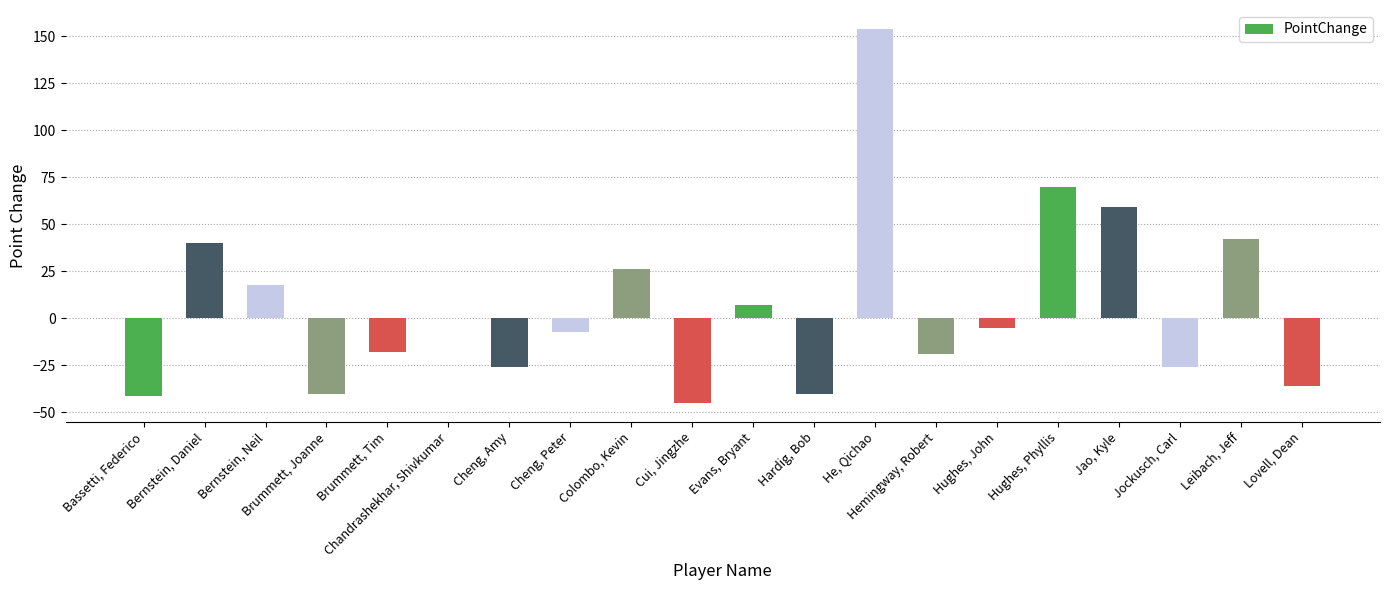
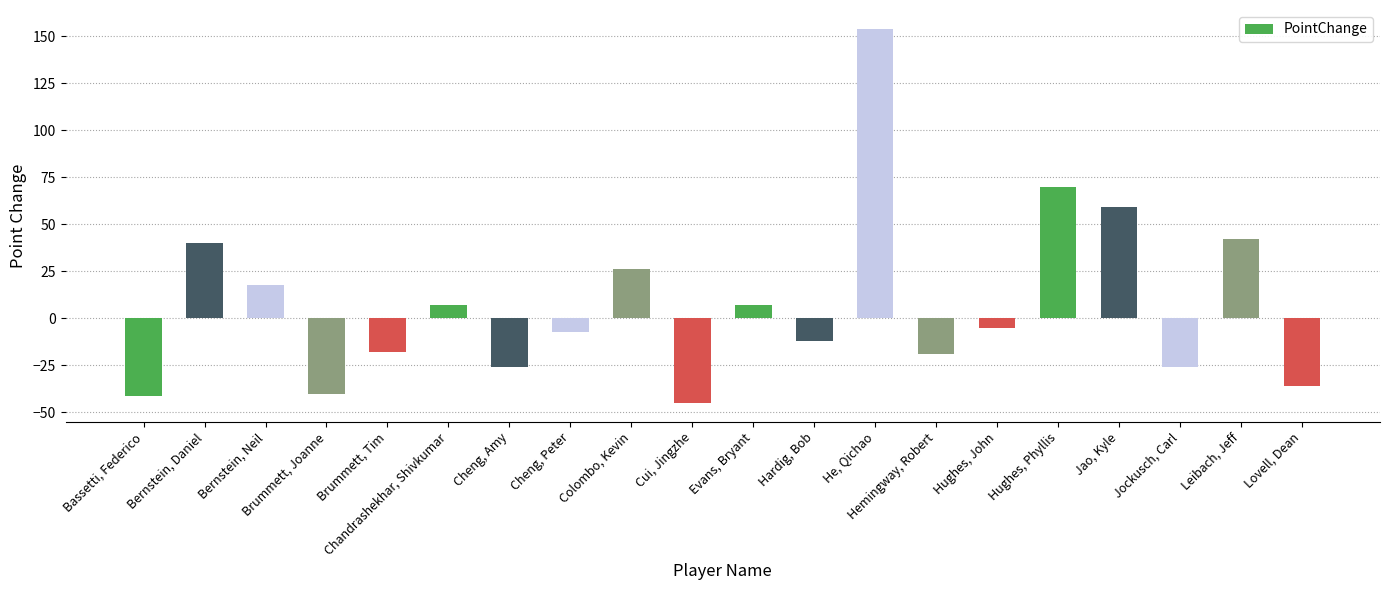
  {
    "Bassetti, Federico": -41,
    "Bernstein, Daniel": 40,
    "Bernstein, Neil": 18,
    "Brummett, Joanne": -40,
    "Brummett, Tim": -18,
-   "Chandrashekhar, Shivkumar": 0,
+   "Chandrashekhar, Shivkumar": 7,
    "Cheng, Amy": -26,
    "Cheng, Peter": -7,
    "Colombo, Kevin": 26,
    "Cui, Jingzhe": -45,
    "Evans, Bryant": 7,
-   "Hardig, Bob": -40,
+   "Hardig, Bob": -12,
    "He, Qichao": 154,
    "Hemingway, Robert": -19,
    "Hughes, John": -5,
    "Hughes, Phyllis": 70,
    "Jao, Kyle": 59,
    "Jockusch, Carl": -26,
    "Leibach, Jeff": 42,
    "Lovell, Dean": -36
  }
